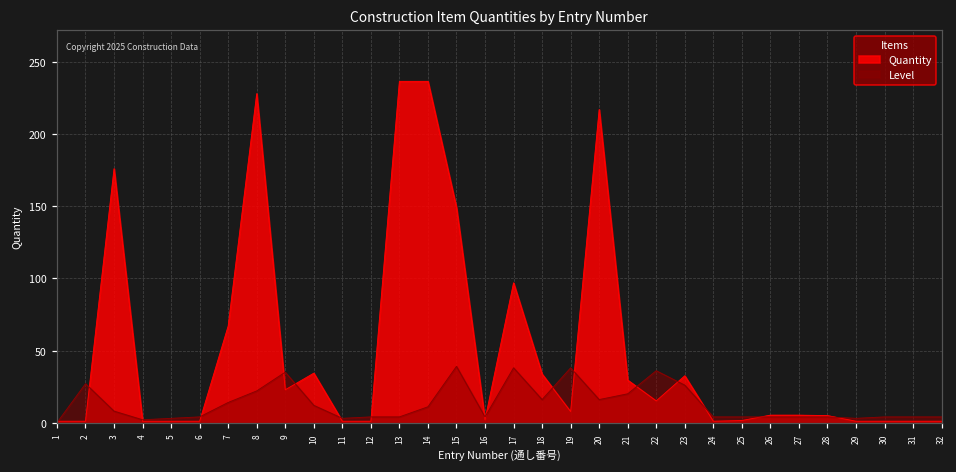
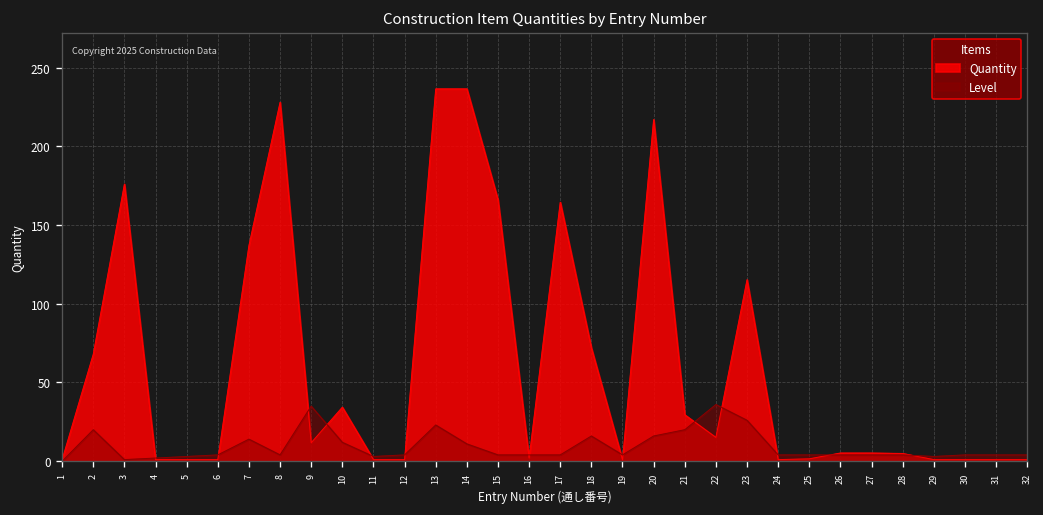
  {
    "Quantity": {
-     "2": 1,
+     "2": 68,
      "3": 176,
      "5": 1,
      "6": 1,
-     "7": 67,
+     "7": 137,
      "8": 228,
-     "9": 23,
+     "9": 12,
      "10": 34,
      "11": 1,
      "12": 1,
      "13": 237,
      "14": 237,
-     "15": 149,
+     "15": 166,
      "16": 2,
-     "17": 97,
-     "18": 34,
-     "19": 8,
+     "17": 165,
+     "18": 72,
+     "19": 1,
      "20": 217,
      "21": 30,
      "22": 15,
-     "23": 33,
+     "23": 115,
      "24": 1,
      "25": 2,
      "29": 1,
      "30": 1,
      "31": 1,
      "32": 1
    },
    "Level": {
-     "2": 27,
-     "3": 8,
+     "2": 20,
+     "3": 1,
      "5": 3,
      "6": 4,
      "7": 14,
-     "8": 22,
+     "8": 4,
      "9": 35,
      "10": 12,
      "11": 3,
      "12": 4,
-     "13": 4,
+     "13": 23,
      "14": 11,
-     "15": 39,
+     "15": 4,
      "16": 4,
-     "17": 38,
+     "17": 4,
      "18": 16,
-     "19": 38,
+     "19": 4,
      "20": 16,
      "21": 20,
      "22": 36,
      "23": 26,
      "24": 4,
      "25": 4,
      "29": 3,
      "30": 4,
      "31": 4,
      "32": 4
    }
  }
